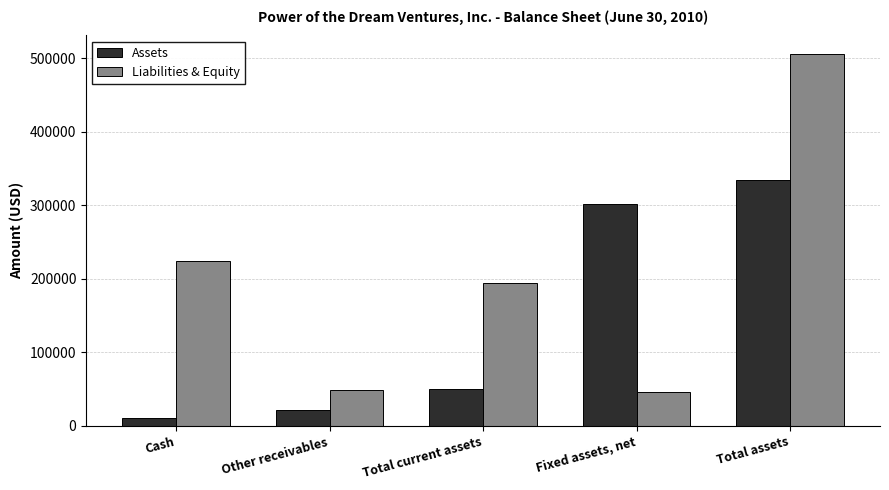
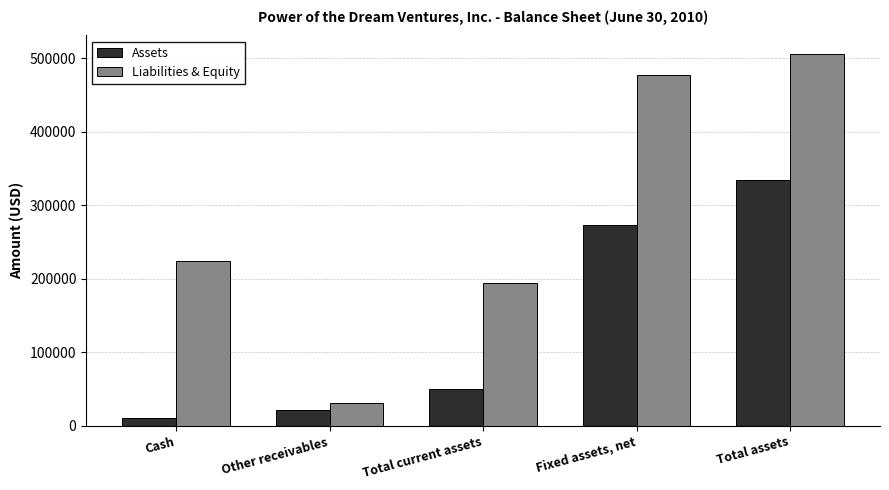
  {
    "Assets": {
      "Cash": 10000,
      "Other receivables": 20000,
      "Total current assets": 50000,
-     "Fixed assets, net": 300000,
+     "Fixed assets, net": 270000,
      "Total assets": 330000
    },
    "Liabilities & Equity": {
      "Cash": 220000,
-     "Other receivables": 50000,
+     "Other receivables": 30000,
      "Total current assets": 200000,
-     "Fixed assets, net": 50000,
+     "Fixed assets, net": 480000,
      "Total assets": 510000
    }
  }
